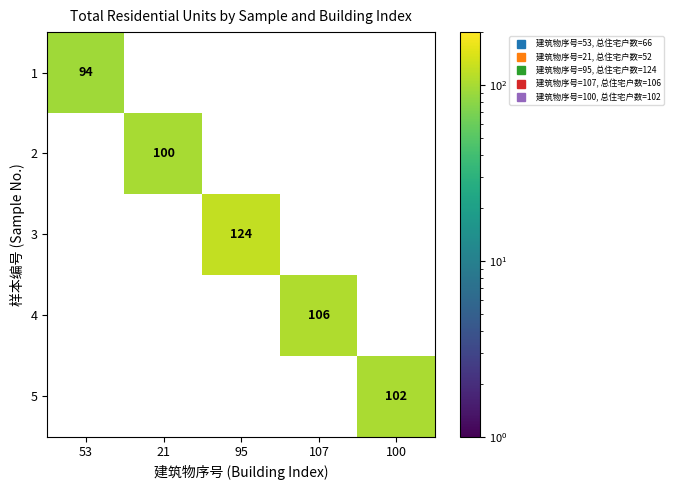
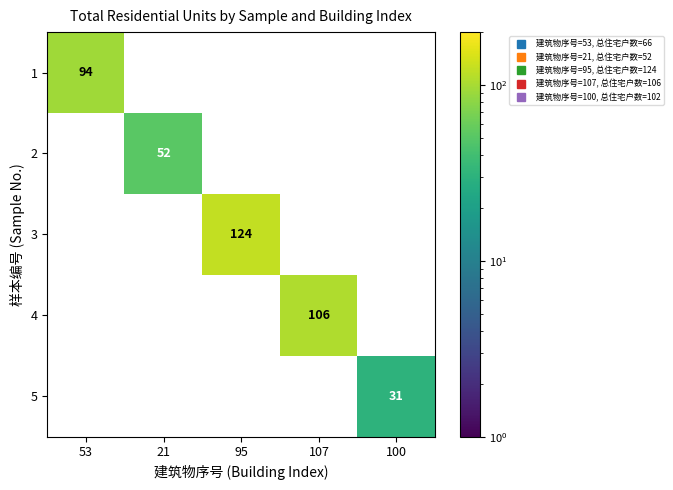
  {
    "1": {
      "53": 94
    },
    "2": {
-     "21": 100
+     "21": 52
    },
    "3": {
      "95": 124
    },
    "4": {
      "107": 106
    },
    "5": {
-     "100": 102
+     "100": 31
    }
  }
